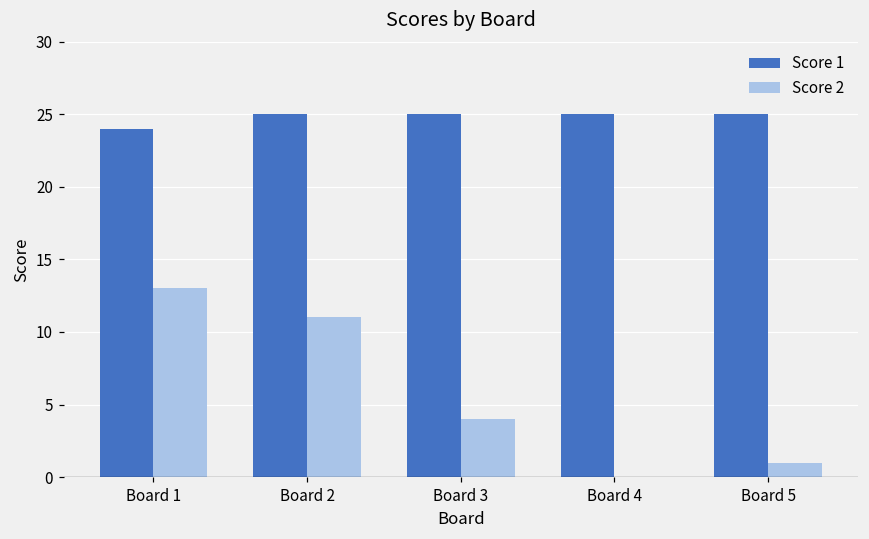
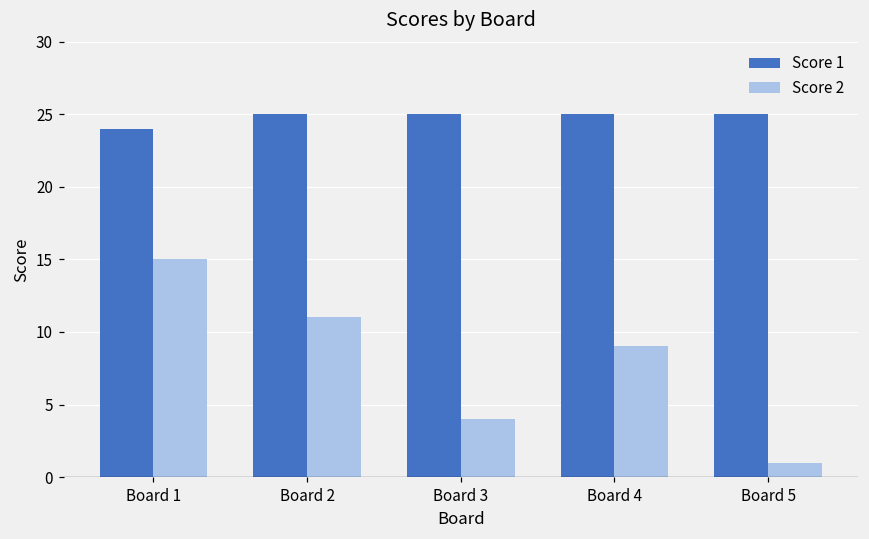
  {
    "Score 1": {
      "Board 1": 24,
      "Board 2": 25,
      "Board 3": 25,
      "Board 4": 25,
      "Board 5": 25
    },
    "Score 2": {
-     "Board 1": 13,
+     "Board 1": 15,
      "Board 2": 11,
      "Board 3": 4,
-     "Board 4": 0,
+     "Board 4": 9,
      "Board 5": 1
    }
  }
